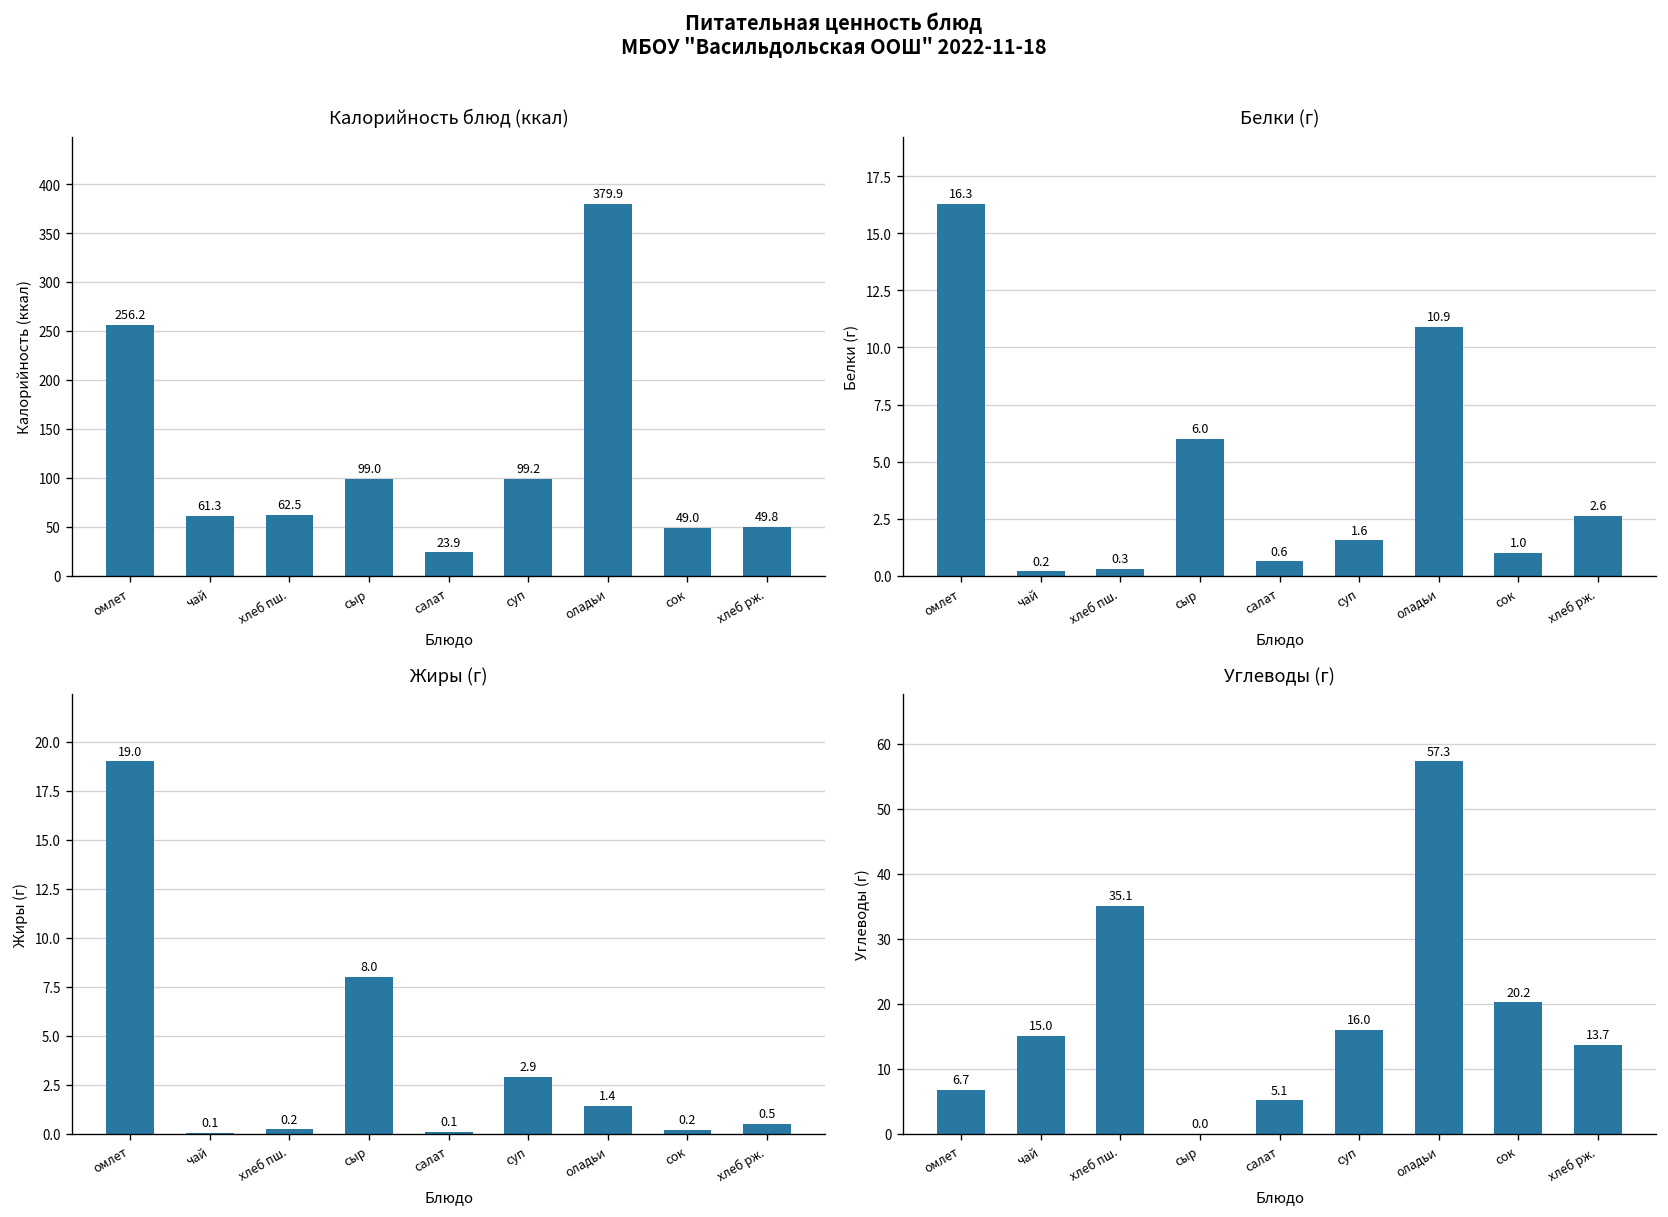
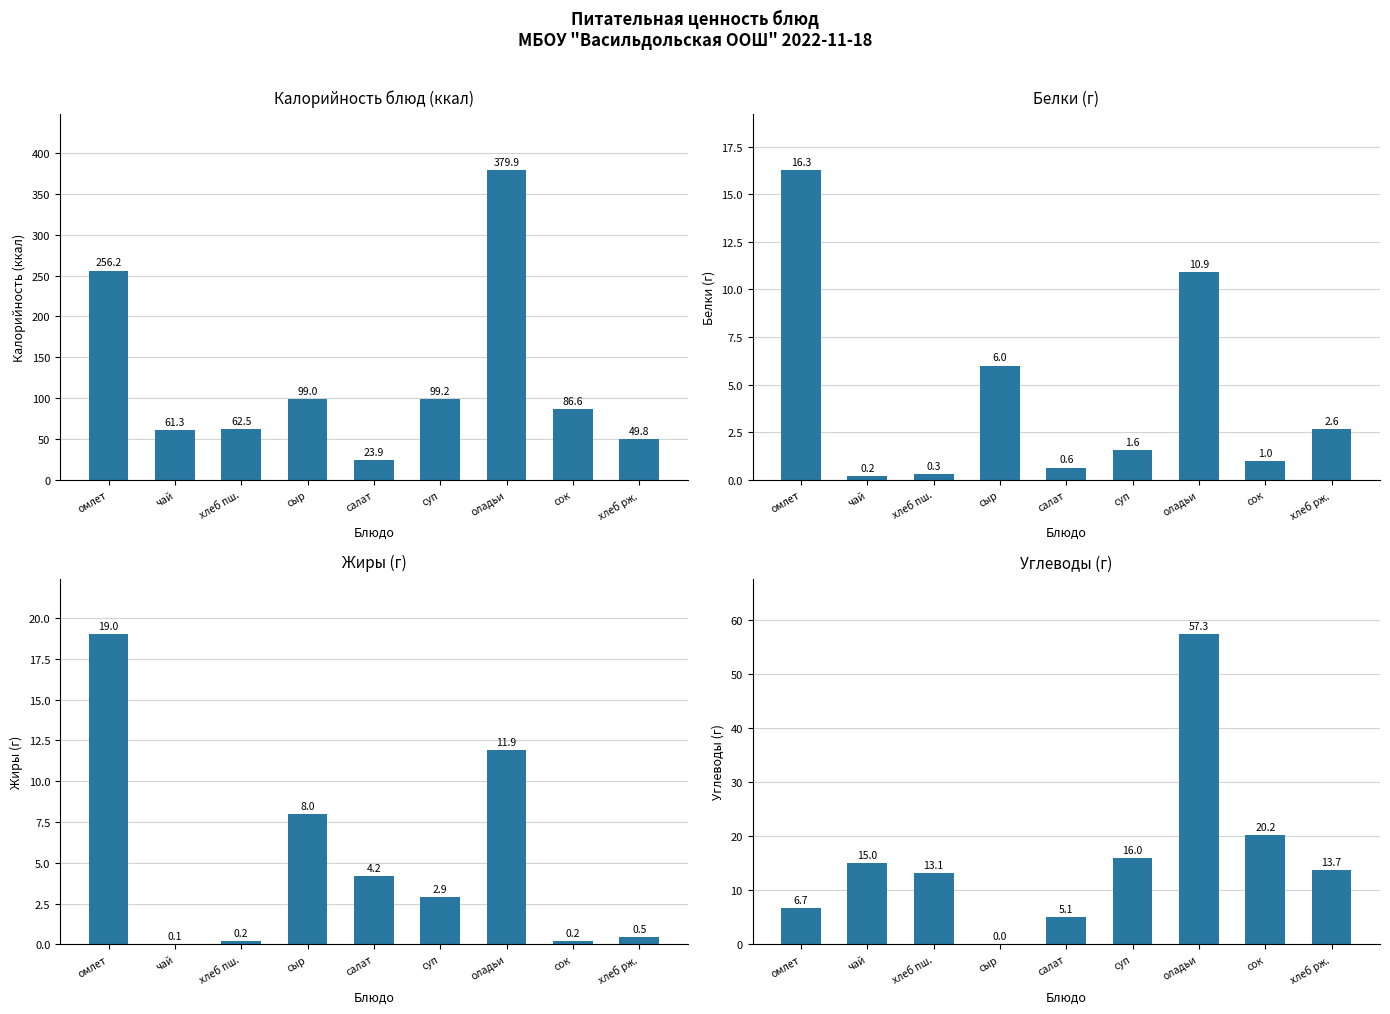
  {
    "Калорийность блюд (ккал)": {
      "омлет": 256.2,
      "чай": 61.3,
      "хлеб пш.": 62.5,
      "сыр": 99.0,
      "салат": 23.9,
      "суп": 99.2,
      "оладьи": 379.9,
-     "сок": 49.0,
+     "сок": 86.6,
      "хлеб рж.": 49.8
    },
    "Белки (г)": {
      "омлет": 16.3,
      "чай": 0.2,
      "хлеб пш.": 0.3,
      "сыр": 6.0,
      "салат": 0.6,
      "суп": 1.6,
      "оладьи": 10.9,
      "сок": 1.0,
      "хлеб рж.": 2.6
    },
    "Жиры (г)": {
      "омлет": 19.0,
      "чай": 0.1,
      "хлеб пш.": 0.2,
      "сыр": 8.0,
-     "салат": 0.1,
+     "салат": 4.2,
      "суп": 2.9,
-     "оладьи": 1.4,
+     "оладьи": 11.9,
      "сок": 0.2,
      "хлеб рж.": 0.5
    },
    "Углеводы (г)": {
      "омлет": 6.7,
      "чай": 15.0,
-     "хлеб пш.": 35.1,
+     "хлеб пш.": 13.1,
      "сыр": 0.0,
      "салат": 5.1,
      "суп": 16.0,
      "оладьи": 57.3,
      "сок": 20.2,
      "хлеб рж.": 13.7
    }
  }
